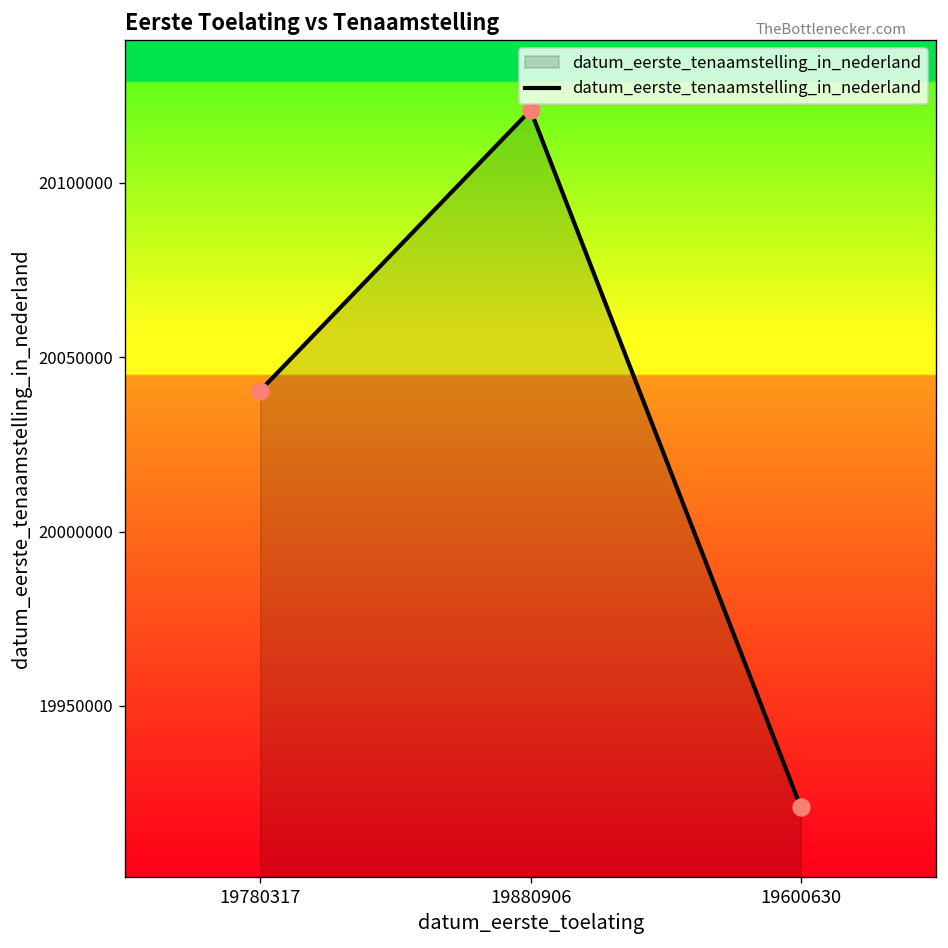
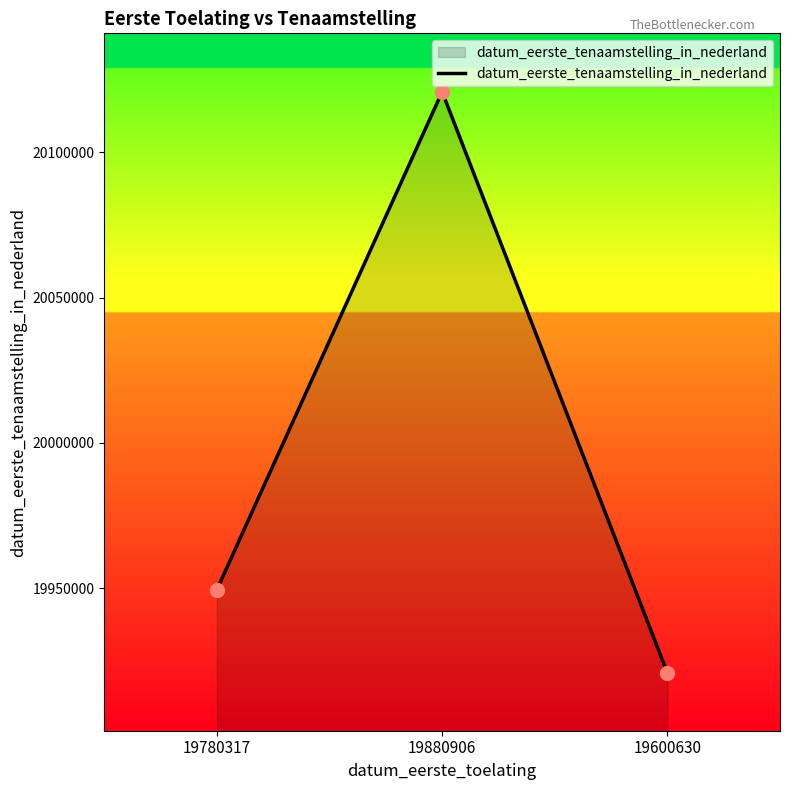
  {
-   "19780317": 20040000,
+   "19780317": 19950000,
    "19880906": 20121000,
    "19600630": 19921000
  }
